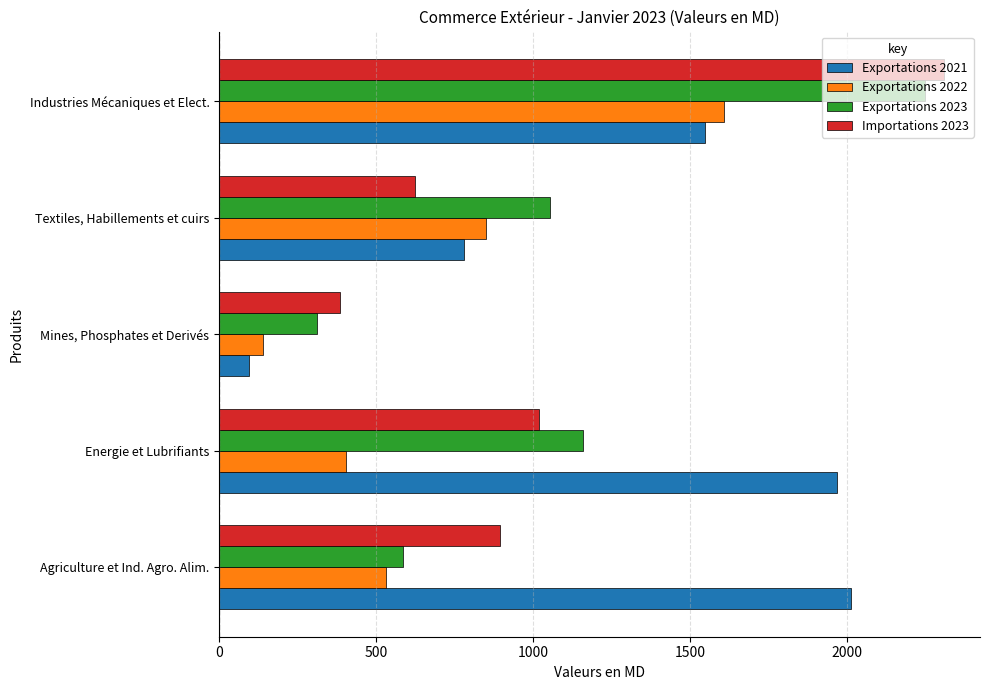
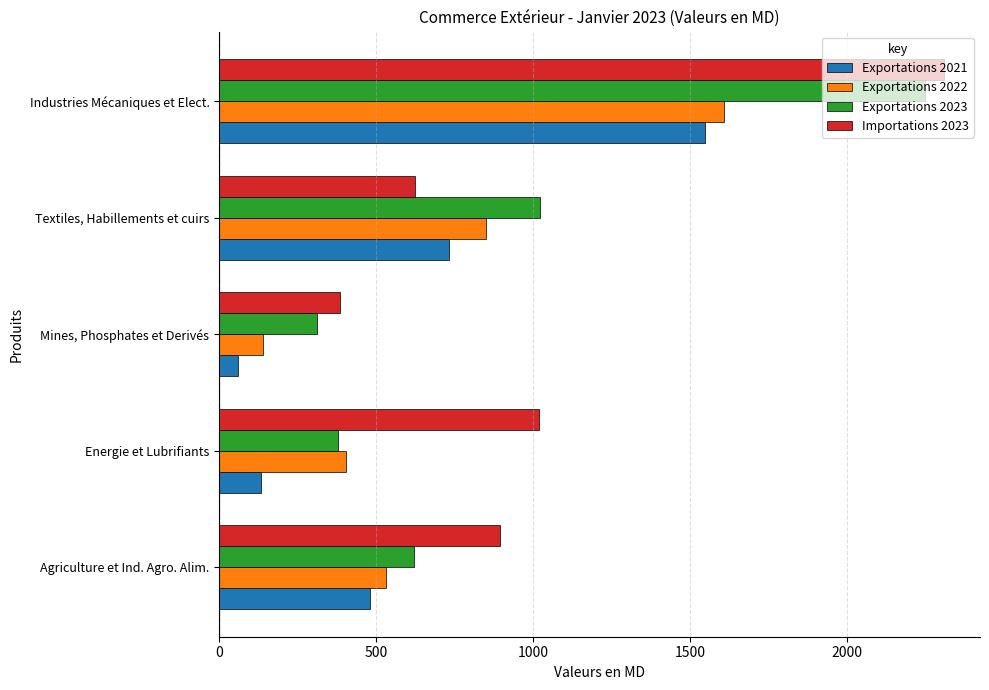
  {
    "Exportations 2021": {
      "Industries Mécaniques et Elect.": 1550,
-     "Textiles, Habillements et cuirs": 780,
-     "Mines, Phosphates et Derivés": 100,
-     "Energie et Lubrifiants": 1970,
-     "Agriculture et Ind. Agro. Alim.": 2010
+     "Textiles, Habillements et cuirs": 730,
+     "Mines, Phosphates et Derivés": 60,
+     "Energie et Lubrifiants": 130,
+     "Agriculture et Ind. Agro. Alim.": 480
    },
    "Exportations 2022": {
      "Industries Mécaniques et Elect.": 1610,
      "Textiles, Habillements et cuirs": 850,
      "Mines, Phosphates et Derivés": 140,
      "Energie et Lubrifiants": 400,
      "Agriculture et Ind. Agro. Alim.": 530
    },
    "Exportations 2023": {
-     "Textiles, Habillements et cuirs": 1050,
+     "Textiles, Habillements et cuirs": 1020,
      "Mines, Phosphates et Derivés": 310,
-     "Energie et Lubrifiants": 1160,
-     "Agriculture et Ind. Agro. Alim.": 580
+     "Energie et Lubrifiants": 380,
+     "Agriculture et Ind. Agro. Alim.": 620
    },
    "Importations 2023": {
      "Textiles, Habillements et cuirs": 620,
      "Mines, Phosphates et Derivés": 390,
      "Energie et Lubrifiants": 1020,
      "Agriculture et Ind. Agro. Alim.": 890
    }
  }
